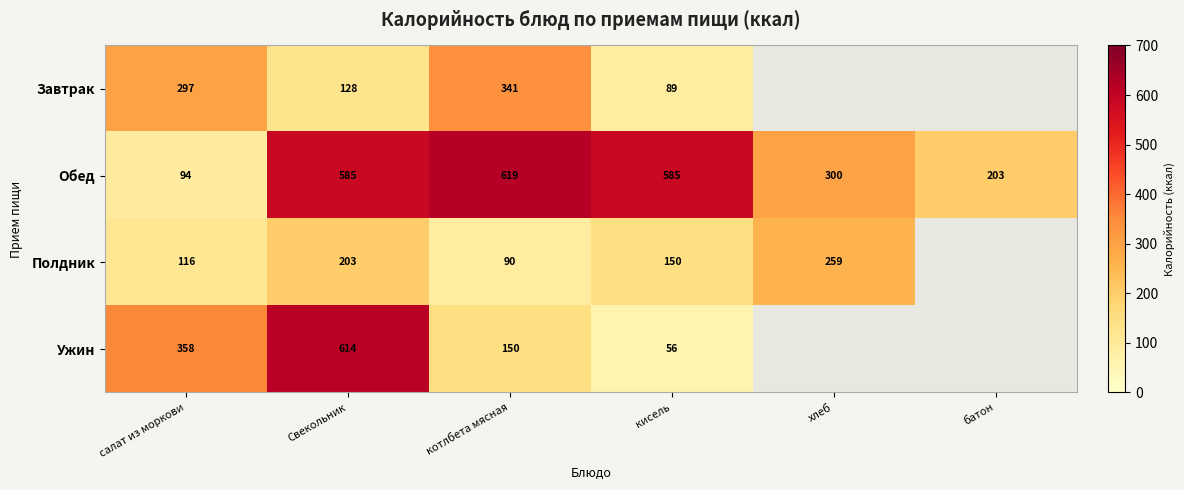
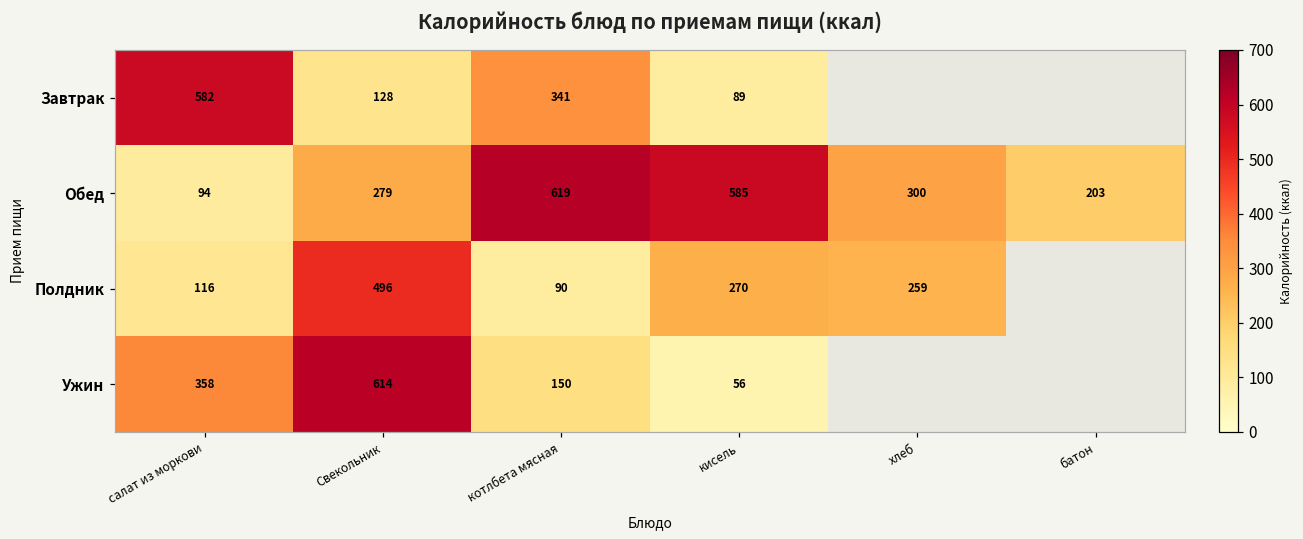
  {
    "Завтрак": {
-     "салат из моркови": 297,
+     "салат из моркови": 582,
      "Свекольник": 128,
      "котлбета мясная": 341,
      "кисель": 89
    },
    "Обед": {
      "салат из моркови": 94,
-     "Свекольник": 585,
+     "Свекольник": 279,
      "котлбета мясная": 619,
      "кисель": 585,
      "хлеб": 300,
      "батон": 203
    },
    "Полдник": {
      "салат из моркови": 116,
-     "Свекольник": 203,
+     "Свекольник": 496,
      "котлбета мясная": 90,
-     "кисель": 150,
+     "кисель": 270,
      "хлеб": 259
    },
    "Ужин": {
      "салат из моркови": 358,
      "Свекольник": 614,
      "котлбета мясная": 150,
      "кисель": 56
    }
  }
